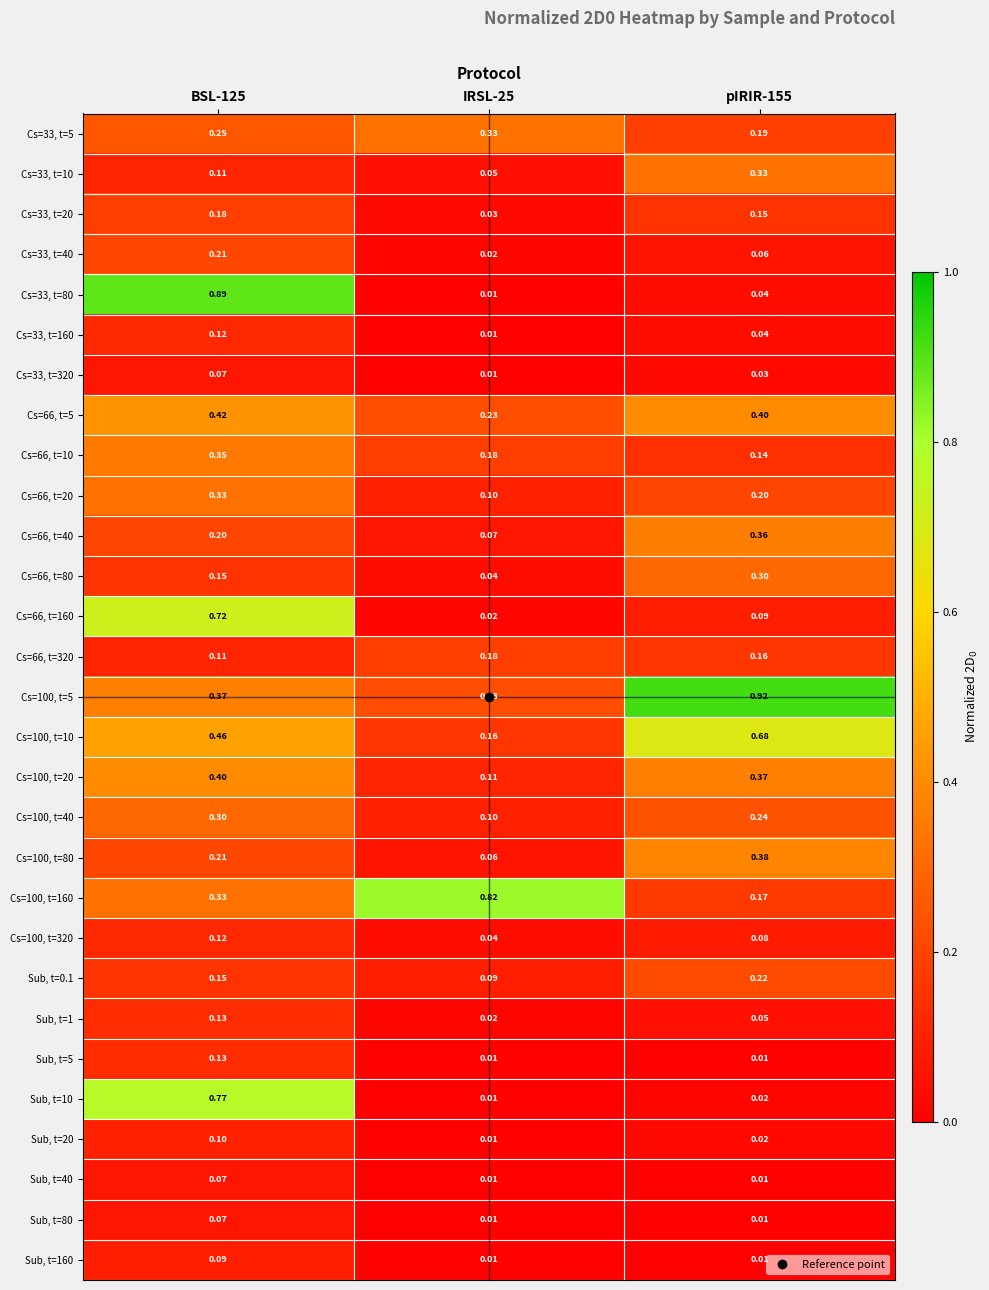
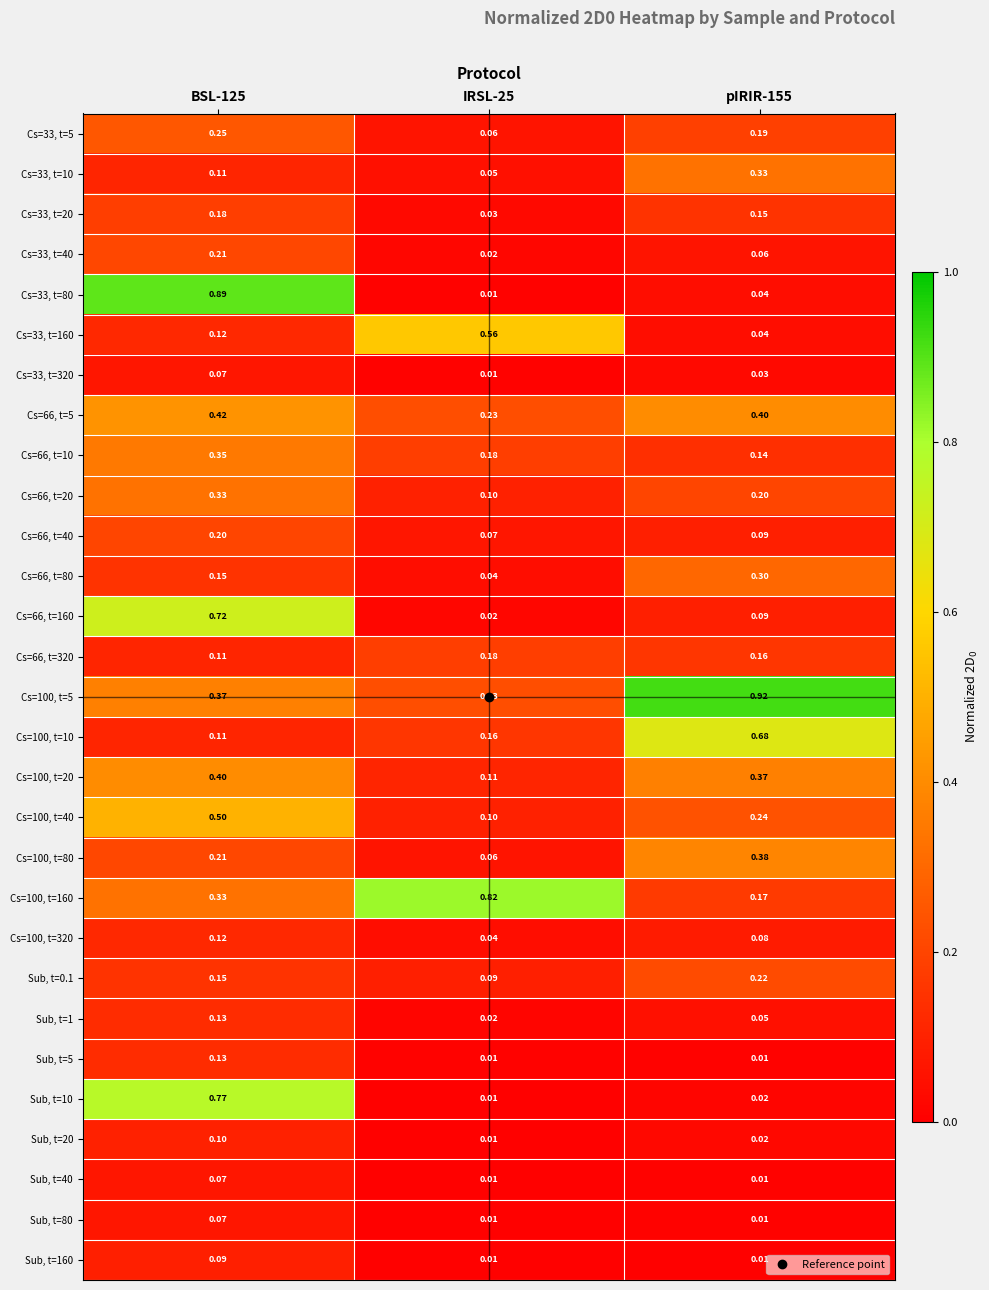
  {
    "Cs=33, t=5": {
      "BSL-125": 0.25,
-     "IRSL-25": 0.33,
+     "IRSL-25": 0.06,
      "pIRIR-155": 0.19
    },
    "Cs=33, t=10": {
      "BSL-125": 0.11,
      "IRSL-25": 0.05,
      "pIRIR-155": 0.33
    },
    "Cs=33, t=20": {
      "BSL-125": 0.18,
      "IRSL-25": 0.03,
      "pIRIR-155": 0.15
    },
    "Cs=33, t=40": {
      "BSL-125": 0.21,
      "IRSL-25": 0.02,
      "pIRIR-155": 0.06
    },
    "Cs=33, t=80": {
      "BSL-125": 0.89,
      "IRSL-25": 0.01,
      "pIRIR-155": 0.04
    },
    "Cs=33, t=160": {
      "BSL-125": 0.12,
-     "IRSL-25": 0.01,
+     "IRSL-25": 0.56,
      "pIRIR-155": 0.04
    },
    "Cs=33, t=320": {
      "BSL-125": 0.07,
      "IRSL-25": 0.01,
      "pIRIR-155": 0.03
    },
    "Cs=66, t=5": {
      "BSL-125": 0.42,
      "IRSL-25": 0.23,
      "pIRIR-155": 0.40
    },
    "Cs=66, t=10": {
      "BSL-125": 0.35,
      "IRSL-25": 0.18,
      "pIRIR-155": 0.14
    },
    "Cs=66, t=20": {
      "BSL-125": 0.33,
      "IRSL-25": 0.10,
      "pIRIR-155": 0.20
    },
    "Cs=66, t=40": {
      "BSL-125": 0.20,
      "IRSL-25": 0.07,
-     "pIRIR-155": 0.36
+     "pIRIR-155": 0.09
    },
    "Cs=66, t=80": {
      "BSL-125": 0.15,
      "IRSL-25": 0.04,
      "pIRIR-155": 0.30
    },
    "Cs=66, t=160": {
      "BSL-125": 0.72,
      "IRSL-25": 0.02,
      "pIRIR-155": 0.09
    },
    "Cs=66, t=320": {
      "BSL-125": 0.11,
      "IRSL-25": 0.18,
      "pIRIR-155": 0.16
    },
    "Cs=100, t=5": {
      "BSL-125": 0.37,
      "pIRIR-155": 0.92
    },
    "Cs=100, t=10": {
-     "BSL-125": 0.46,
+     "BSL-125": 0.11,
      "IRSL-25": 0.16,
      "pIRIR-155": 0.68
    },
    "Cs=100, t=20": {
      "BSL-125": 0.40,
      "IRSL-25": 0.11,
      "pIRIR-155": 0.37
    },
    "Cs=100, t=40": {
-     "BSL-125": 0.30,
+     "BSL-125": 0.50,
      "IRSL-25": 0.10,
      "pIRIR-155": 0.24
    },
    "Cs=100, t=80": {
      "BSL-125": 0.21,
      "IRSL-25": 0.06,
      "pIRIR-155": 0.38
    },
    "Cs=100, t=160": {
      "BSL-125": 0.33,
      "IRSL-25": 0.82,
      "pIRIR-155": 0.17
    },
    "Cs=100, t=320": {
      "BSL-125": 0.12,
      "IRSL-25": 0.04,
      "pIRIR-155": 0.08
    },
    "Sub, t=0.1": {
      "BSL-125": 0.15,
      "IRSL-25": 0.09,
      "pIRIR-155": 0.22
    },
    "Sub, t=1": {
      "BSL-125": 0.13,
      "IRSL-25": 0.02,
      "pIRIR-155": 0.05
    },
    "Sub, t=5": {
      "BSL-125": 0.13,
      "IRSL-25": 0.01,
      "pIRIR-155": 0.01
    },
    "Sub, t=10": {
      "BSL-125": 0.77,
      "IRSL-25": 0.01,
      "pIRIR-155": 0.02
    },
    "Sub, t=20": {
      "BSL-125": 0.10,
      "IRSL-25": 0.01,
      "pIRIR-155": 0.02
    },
    "Sub, t=40": {
      "BSL-125": 0.07,
      "IRSL-25": 0.01,
      "pIRIR-155": 0.01
    },
    "Sub, t=80": {
      "BSL-125": 0.07,
      "IRSL-25": 0.01,
      "pIRIR-155": 0.01
    },
    "Sub, t=160": {
      "BSL-125": 0.09,
      "IRSL-25": 0.01
    }
  }
